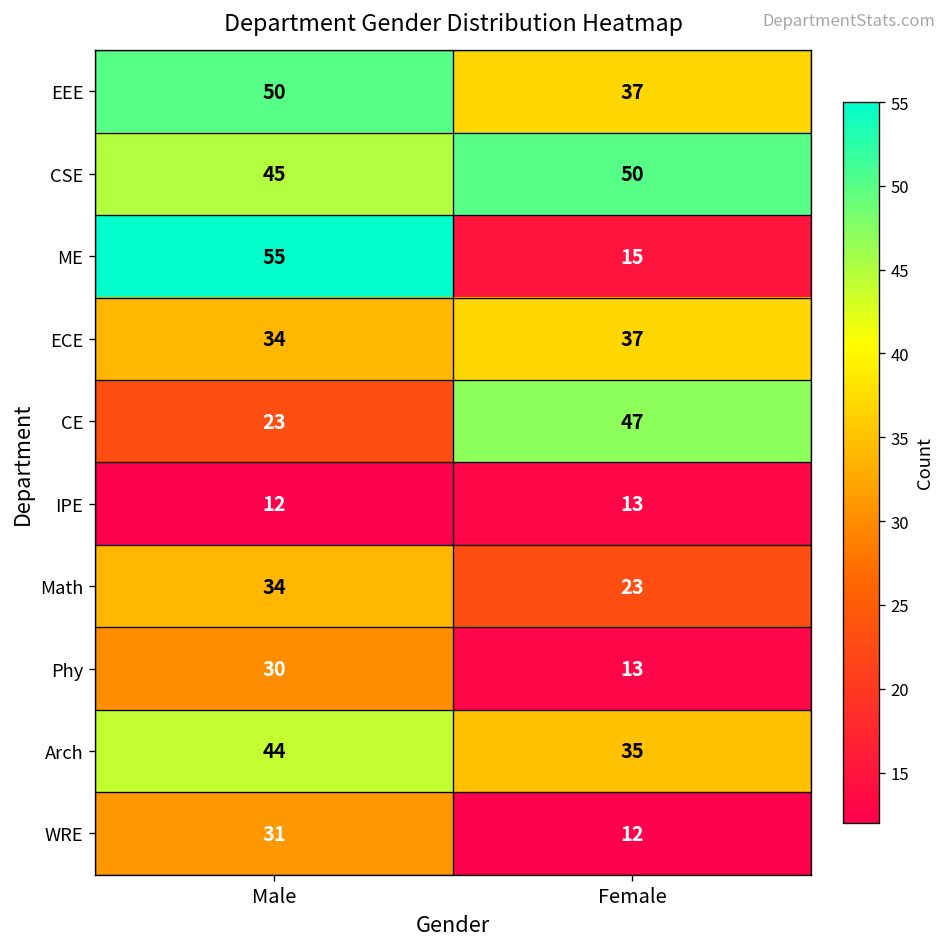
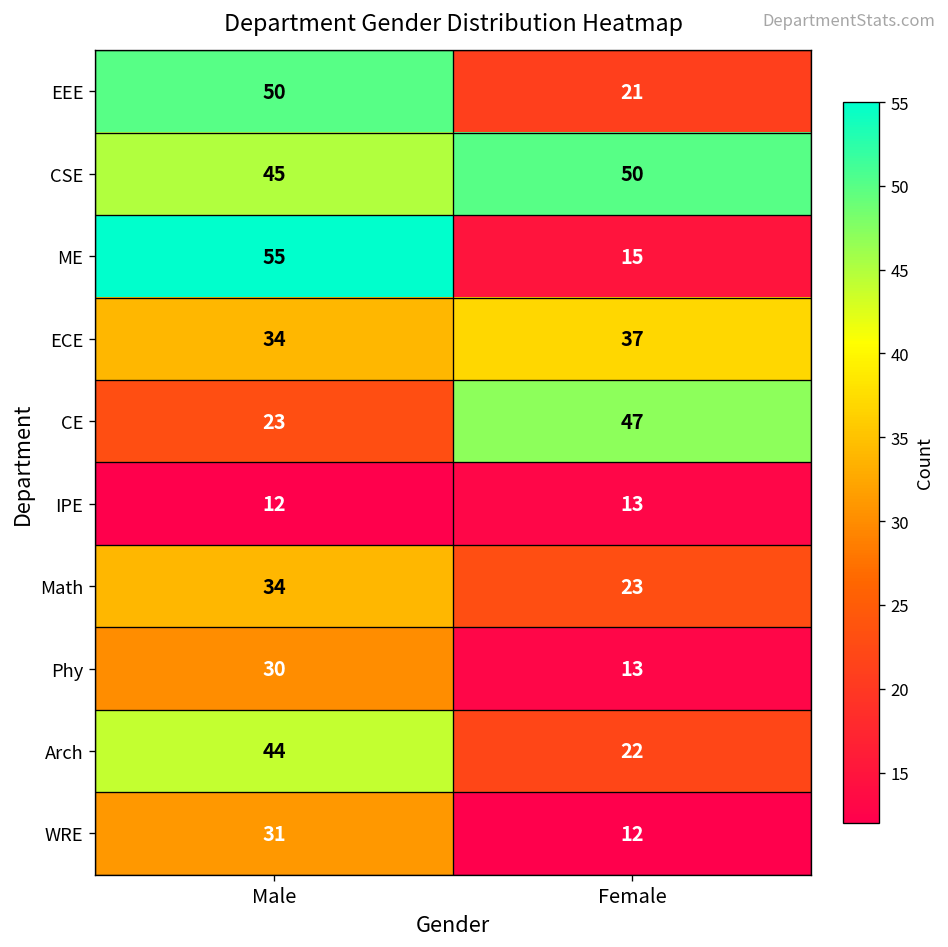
  {
    "EEE": {
      "Male": 50,
-     "Female": 37
+     "Female": 21
    },
    "CSE": {
      "Male": 45,
      "Female": 50
    },
    "ME": {
      "Male": 55,
      "Female": 15
    },
    "ECE": {
      "Male": 34,
      "Female": 37
    },
    "CE": {
      "Male": 23,
      "Female": 47
    },
    "IPE": {
      "Male": 12,
      "Female": 13
    },
    "Math": {
      "Male": 34,
      "Female": 23
    },
    "Phy": {
      "Male": 30,
      "Female": 13
    },
    "Arch": {
      "Male": 44,
-     "Female": 35
+     "Female": 22
    },
    "WRE": {
      "Male": 31,
      "Female": 12
    }
  }
